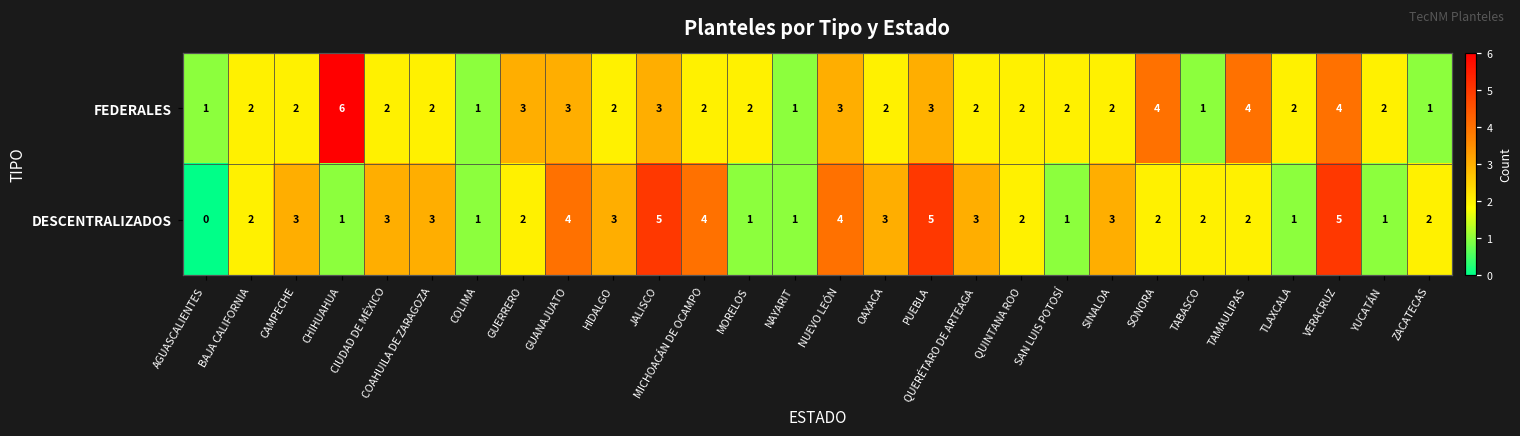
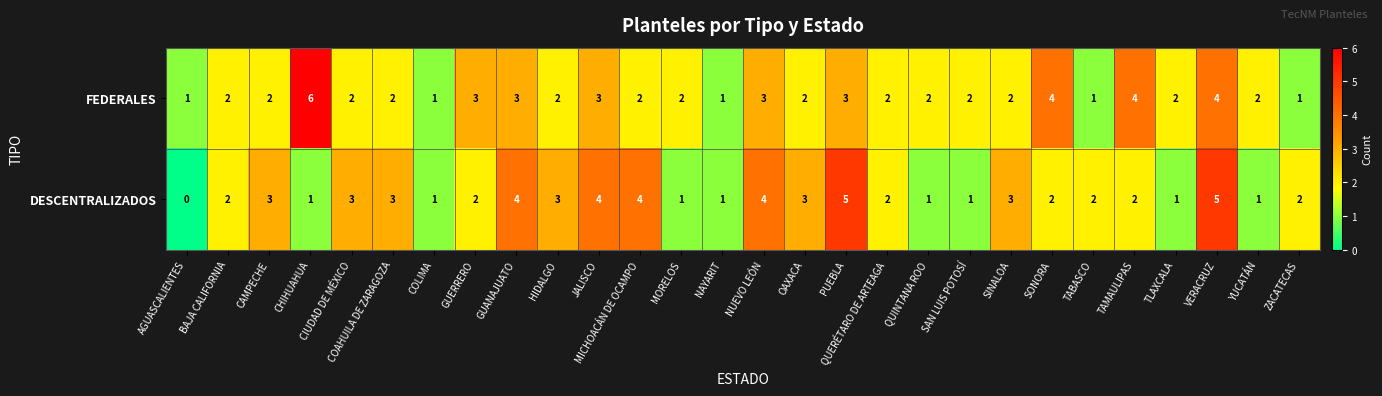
  {
    "FEDERALES": {
      "AGUASCALIENTES": 1,
      "BAJA CALIFORNIA": 2,
      "CAMPECHE": 2,
      "CHIHUAHUA": 6,
      "CIUDAD DE MÉXICO": 2,
      "COAHUILA DE ZARAGOZA": 2,
      "COLIMA": 1,
      "GUERRERO": 3,
      "GUANAJUATO": 3,
      "HIDALGO": 2,
      "JALISCO": 3,
      "MICHOACÁN DE OCAMPO": 2,
      "MORELOS": 2,
      "NAYARIT": 1,
      "NUEVO LEÓN": 3,
      "OAXACA": 2,
      "PUEBLA": 3,
      "QUERÉTARO DE ARTEAGA": 2,
      "QUINTANA ROO": 2,
      "SAN LUIS POTOSÍ": 2,
      "SINALOA": 2,
      "SONORA": 4,
      "TABASCO": 1,
      "TAMAULIPAS": 4,
      "TLAXCALA": 2,
      "VERACRUZ": 4,
      "YUCATÁN": 2,
      "ZACATECAS": 1
    },
    "DESCENTRALIZADOS": {
      "AGUASCALIENTES": 0,
      "BAJA CALIFORNIA": 2,
      "CAMPECHE": 3,
      "CHIHUAHUA": 1,
      "CIUDAD DE MÉXICO": 3,
      "COAHUILA DE ZARAGOZA": 3,
      "COLIMA": 1,
      "GUERRERO": 2,
      "GUANAJUATO": 4,
      "HIDALGO": 3,
-     "JALISCO": 5,
+     "JALISCO": 4,
      "MICHOACÁN DE OCAMPO": 4,
      "MORELOS": 1,
      "NAYARIT": 1,
      "NUEVO LEÓN": 4,
      "OAXACA": 3,
      "PUEBLA": 5,
-     "QUERÉTARO DE ARTEAGA": 3,
-     "QUINTANA ROO": 2,
+     "QUERÉTARO DE ARTEAGA": 2,
+     "QUINTANA ROO": 1,
      "SAN LUIS POTOSÍ": 1,
      "SINALOA": 3,
      "SONORA": 2,
      "TABASCO": 2,
      "TAMAULIPAS": 2,
      "TLAXCALA": 1,
      "VERACRUZ": 5,
      "YUCATÁN": 1,
      "ZACATECAS": 2
    }
  }
